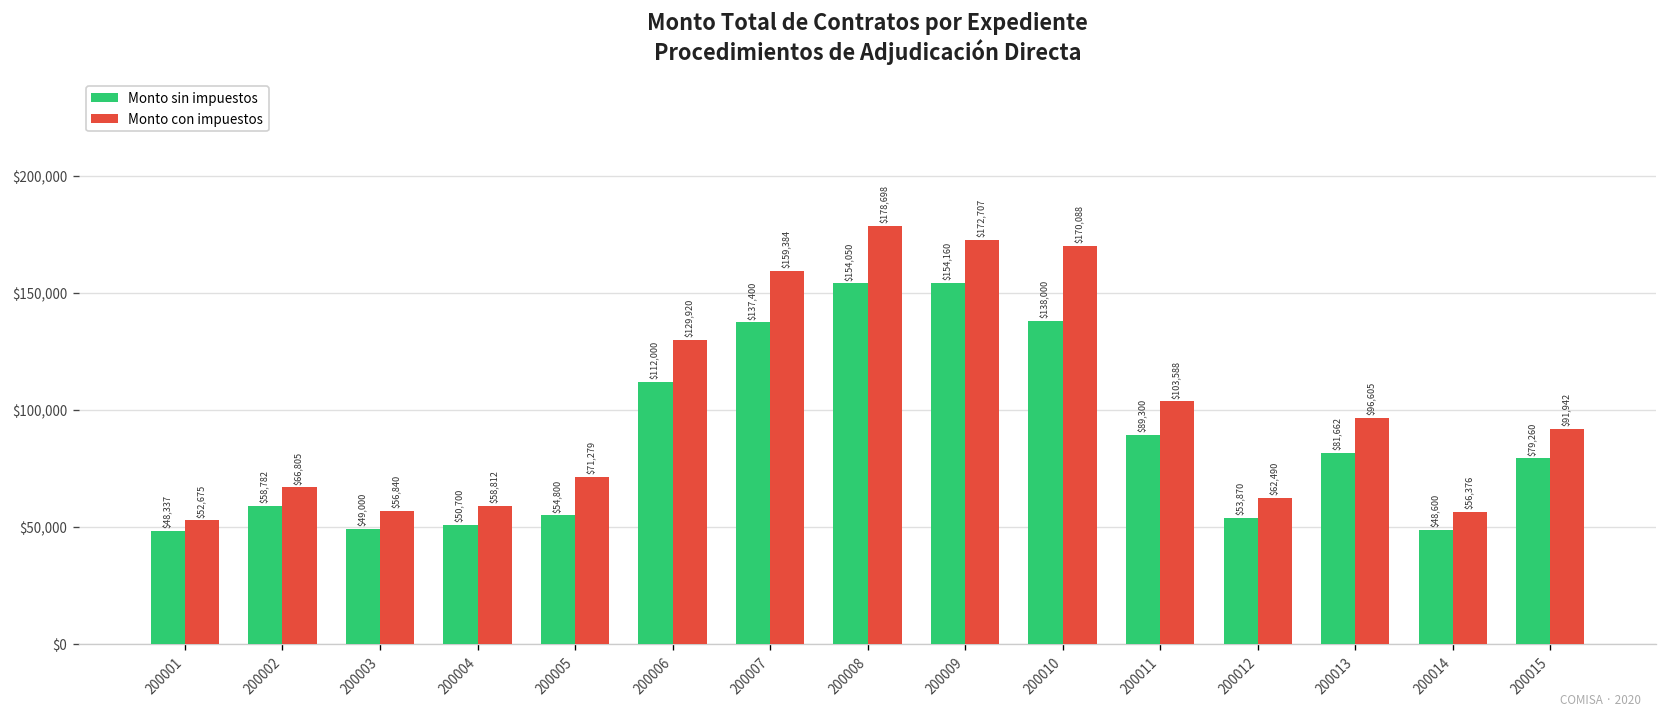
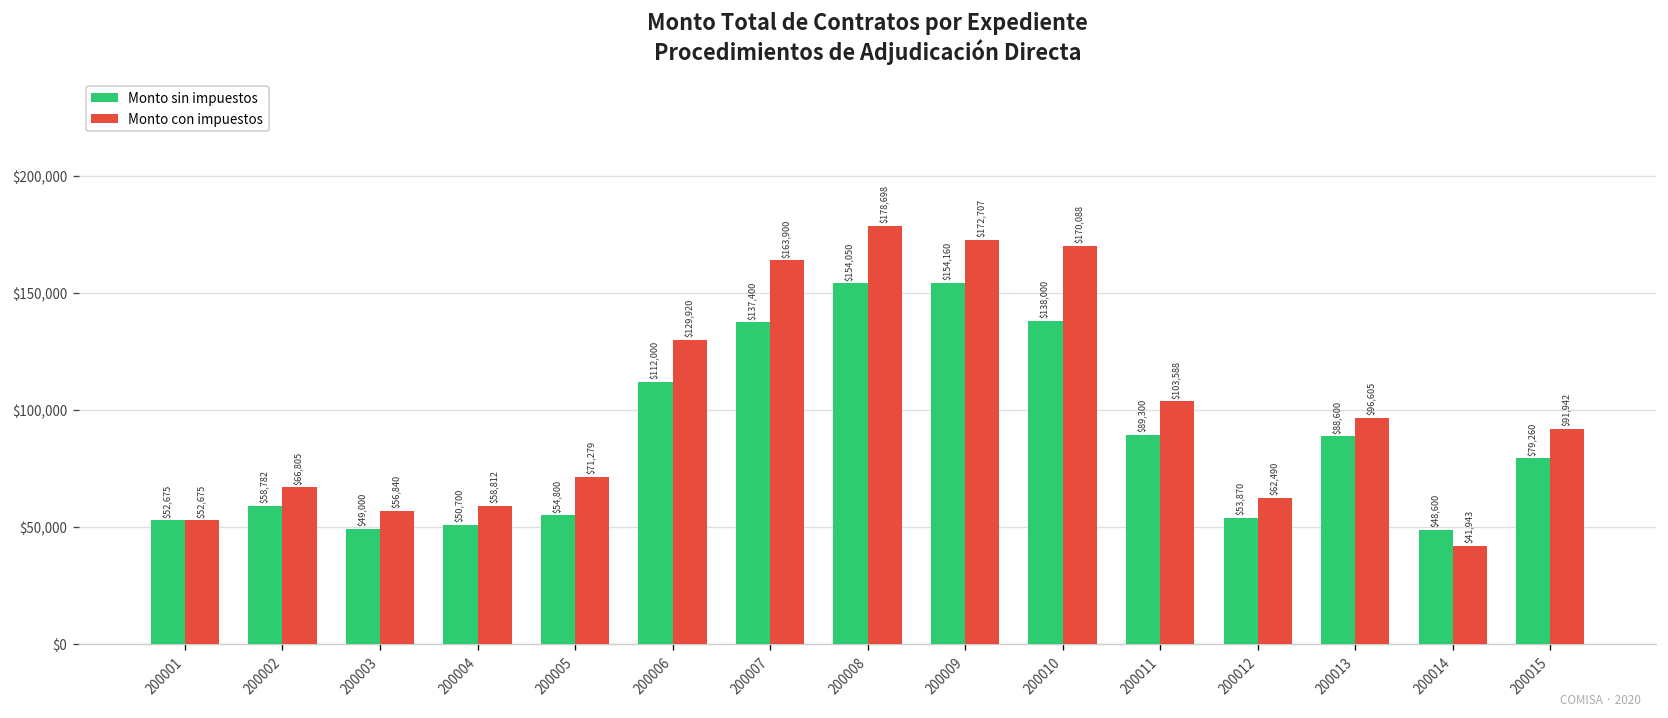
  {
    "Monto sin impuestos": {
-     "200001": "$48,337",
+     "200001": "$52,675",
      "200002": "$58,782",
      "200003": "$49,000",
      "200004": "$50,700",
      "200005": "$54,800",
      "200006": "$112,000",
      "200007": "$137,400",
      "200008": "$154,050",
      "200009": "$154,160",
      "200010": "$138,000",
      "200011": "$89,300",
      "200012": "$53,870",
-     "200013": "$81,662",
+     "200013": "$88,600",
      "200014": "$48,600",
      "200015": "$79,260"
    },
    "Monto con impuestos": {
      "200001": "$52,675",
      "200002": "$66,805",
      "200003": "$56,840",
      "200004": "$58,812",
      "200005": "$71,279",
      "200006": "$129,920",
-     "200007": "$159,384",
+     "200007": "$163,900",
      "200008": "$178,698",
      "200009": "$172,707",
      "200010": "$170,088",
      "200011": "$103,588",
      "200012": "$62,490",
      "200013": "$96,605",
-     "200014": "$56,376",
+     "200014": "$41,943",
      "200015": "$91,942"
    }
  }
